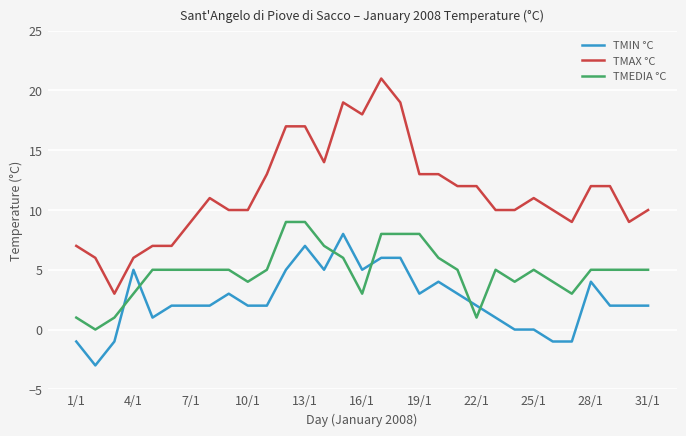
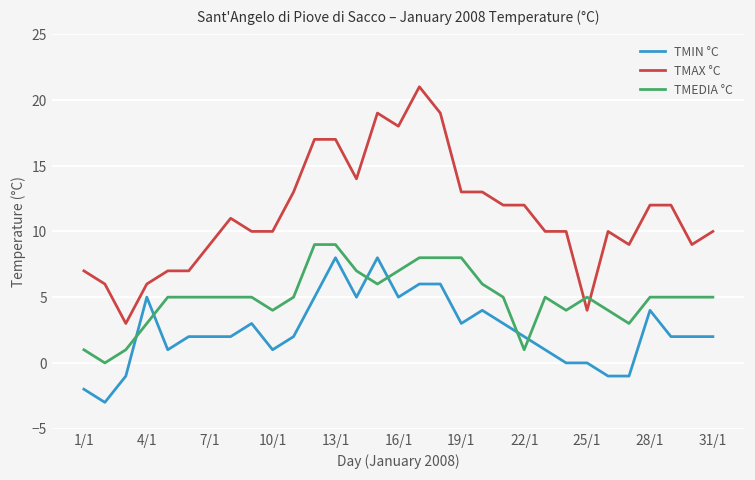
  {
    "TMIN °C": {
-     "1/1": -1,
+     "1/1": -2,
      "4/1": 5,
      "7/1": 2,
-     "10/1": 2,
-     "13/1": 7,
+     "10/1": 1,
+     "13/1": 8,
      "16/1": 5,
      "19/1": 3,
      "22/1": 2,
      "25/1": 0,
      "28/1": 4,
      "31/1": 2
    },
    "TMAX °C": {
      "1/1": 7,
      "4/1": 6,
      "7/1": 9,
      "10/1": 10,
      "13/1": 17,
      "16/1": 18,
      "19/1": 13,
      "22/1": 12,
-     "25/1": 11,
+     "25/1": 4,
      "28/1": 12,
      "31/1": 10
    },
    "TMEDIA °C": {
      "1/1": 1,
      "4/1": 3,
      "7/1": 5,
      "10/1": 4,
      "13/1": 9,
-     "16/1": 3,
+     "16/1": 7,
      "19/1": 8,
      "22/1": 1,
      "25/1": 5,
      "28/1": 5,
      "31/1": 5
    }
  }
